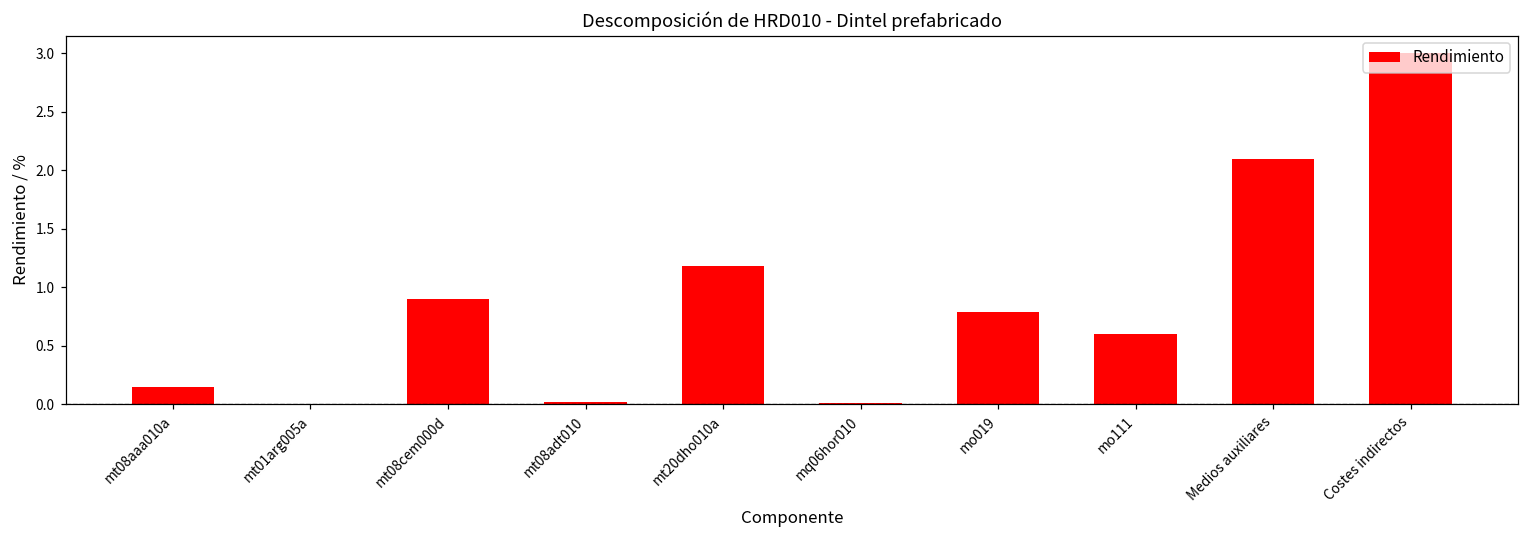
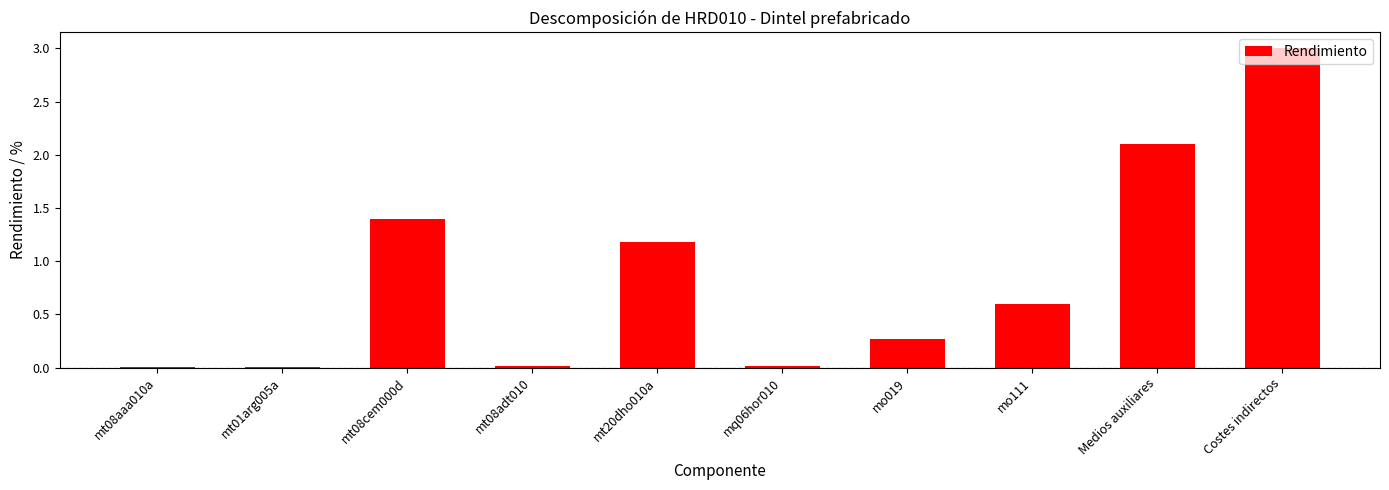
  {
-   "mt08aaa010a": 0.15,
-   "mt08cem000d": 0.9,
+   "mt08aaa010a": 0.01,
+   "mt08cem000d": 1.4,
    "mt20dho010a": 1.18,
-   "mo019": 0.79,
+   "mo019": 0.27,
    "mo111": 0.60,
    "Medios auxiliares": 2.10
  }
